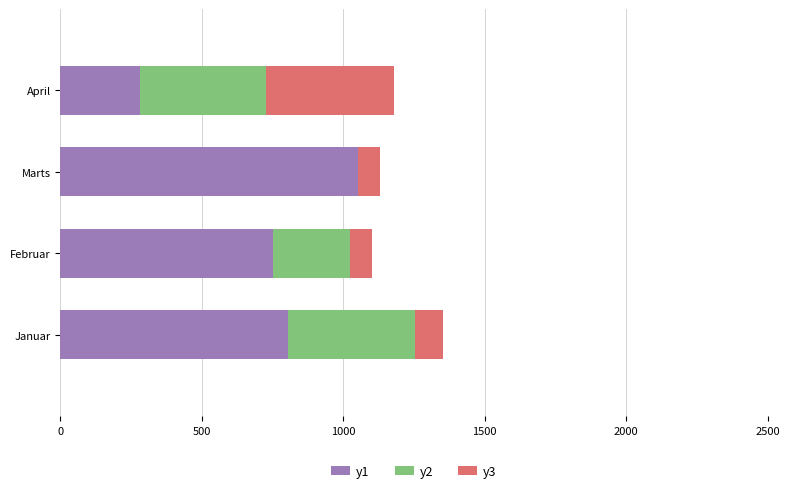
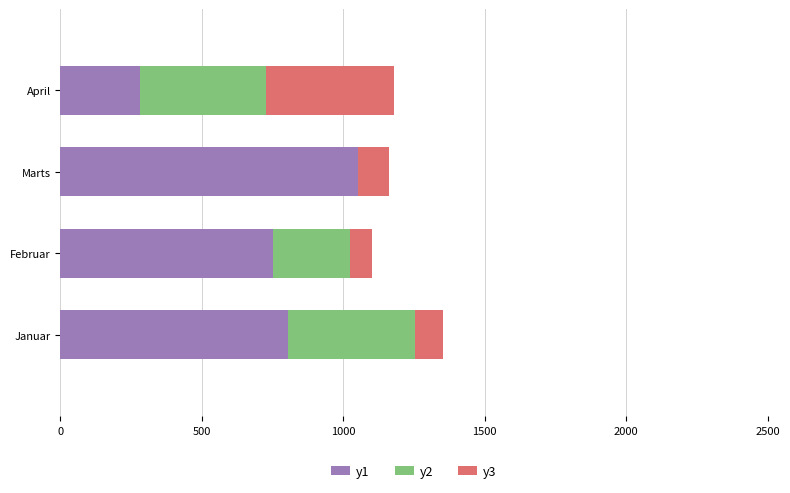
  {
    "y1": {
      "April": 280,
      "Marts": 1050,
      "Februar": 750,
      "Januar": 810
    },
    "y2": {
      "April": 450,
      "Marts": 0,
      "Februar": 270,
      "Januar": 450
    },
    "y3": {
      "April": 450,
-     "Marts": 80,
+     "Marts": 110,
      "Februar": 80,
      "Januar": 100
    }
  }
